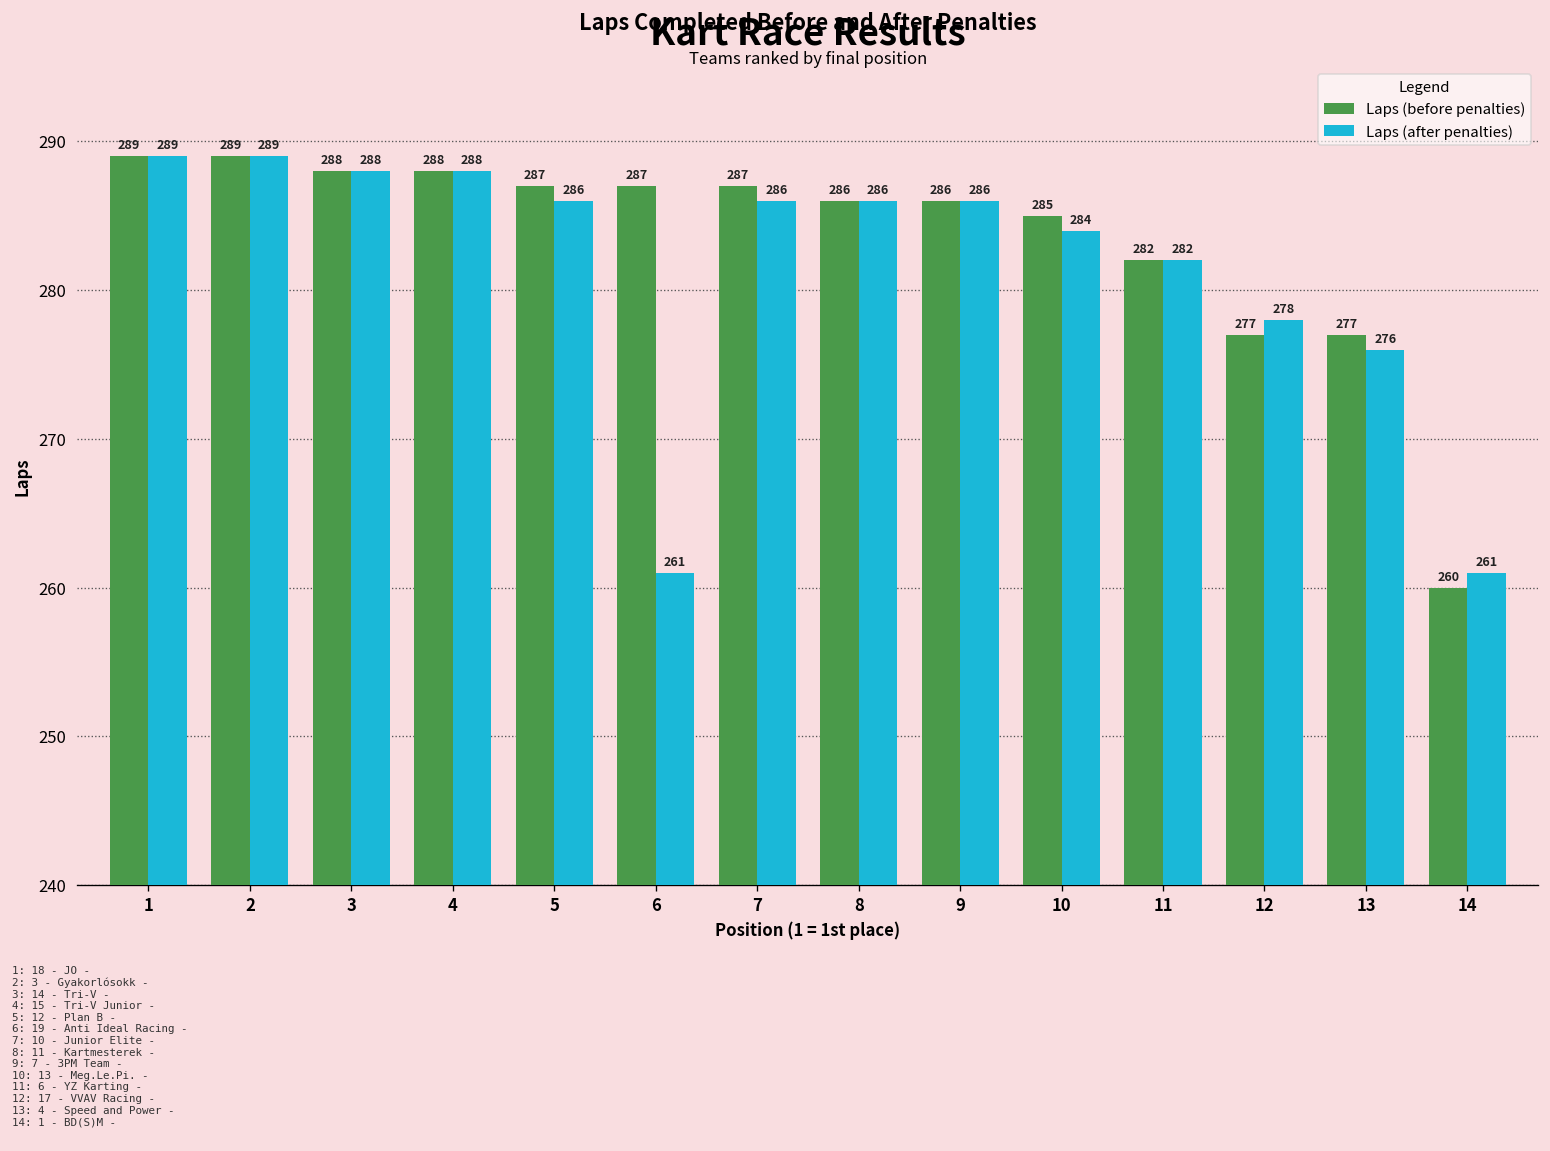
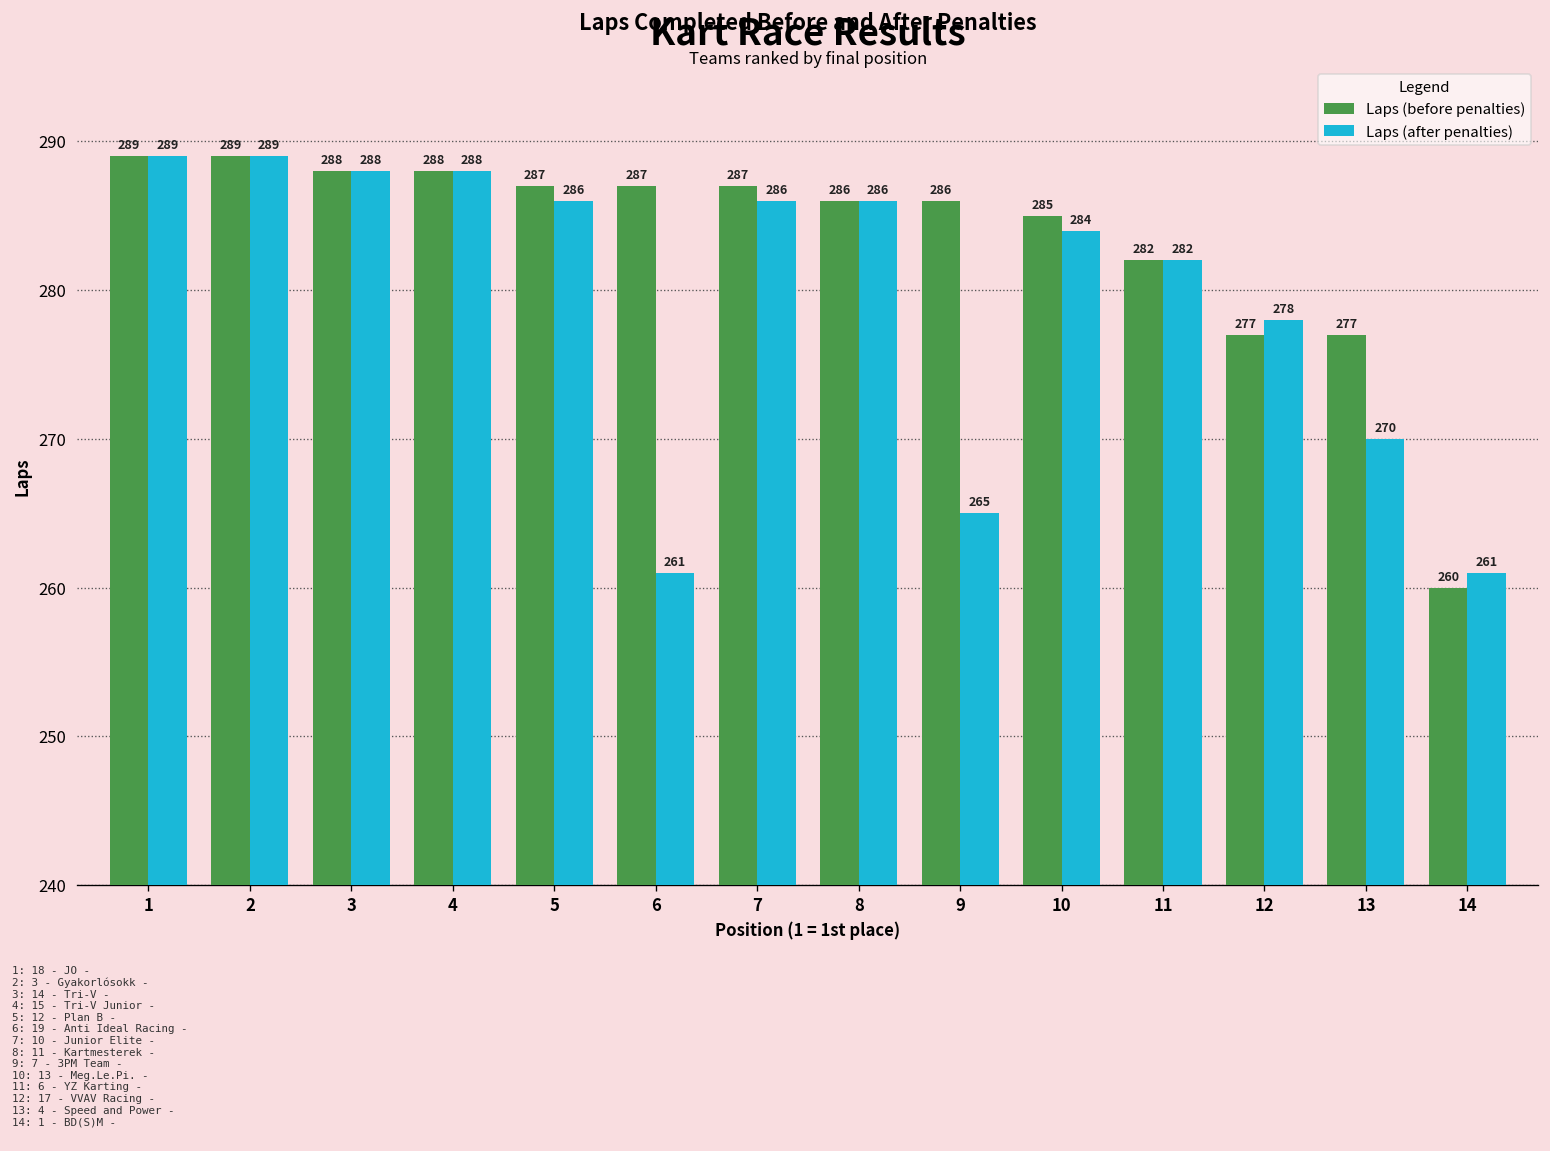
  {
    "Laps (before penalties)": {
      "1": 289,
      "2": 289,
      "3": 288,
      "4": 288,
      "5": 287,
      "6": 287,
      "7": 287,
      "8": 286,
      "9": 286,
      "10": 285,
      "11": 282,
      "12": 277,
      "13": 277,
      "14": 260
    },
    "Laps (after penalties)": {
      "1": 289,
      "2": 289,
      "3": 288,
      "4": 288,
      "5": 286,
      "6": 261,
      "7": 286,
      "8": 286,
-     "9": 286,
+     "9": 265,
      "10": 284,
      "11": 282,
      "12": 278,
-     "13": 276,
+     "13": 270,
      "14": 261
    }
  }
